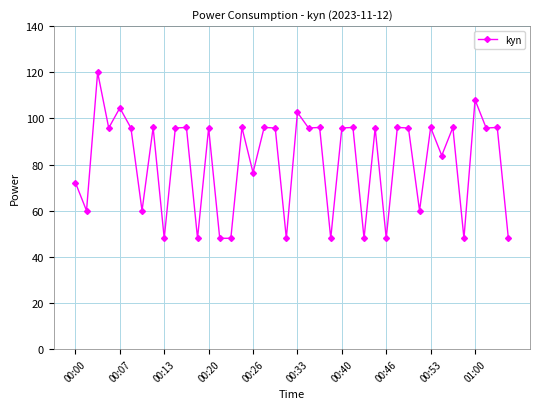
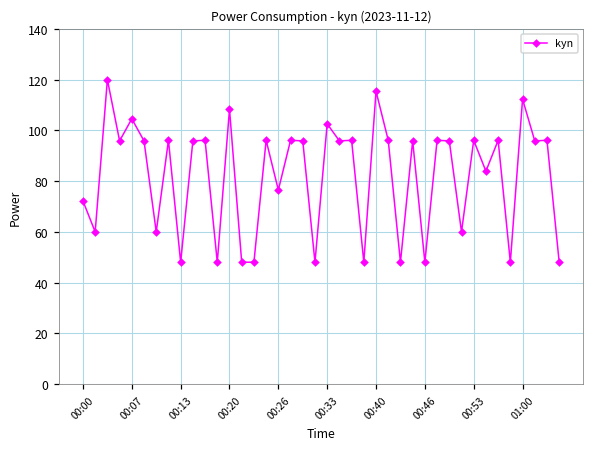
  {
    "00:00": 72,
    "00:07": 105,
    "00:13": 48,
-   "00:20": 96,
+   "00:20": 108,
    "00:26": 77,
    "00:33": 103,
-   "00:40": 96,
+   "00:40": 115,
    "00:46": 48,
    "00:53": 96,
-   "01:00": 108
+   "01:00": 112
  }
